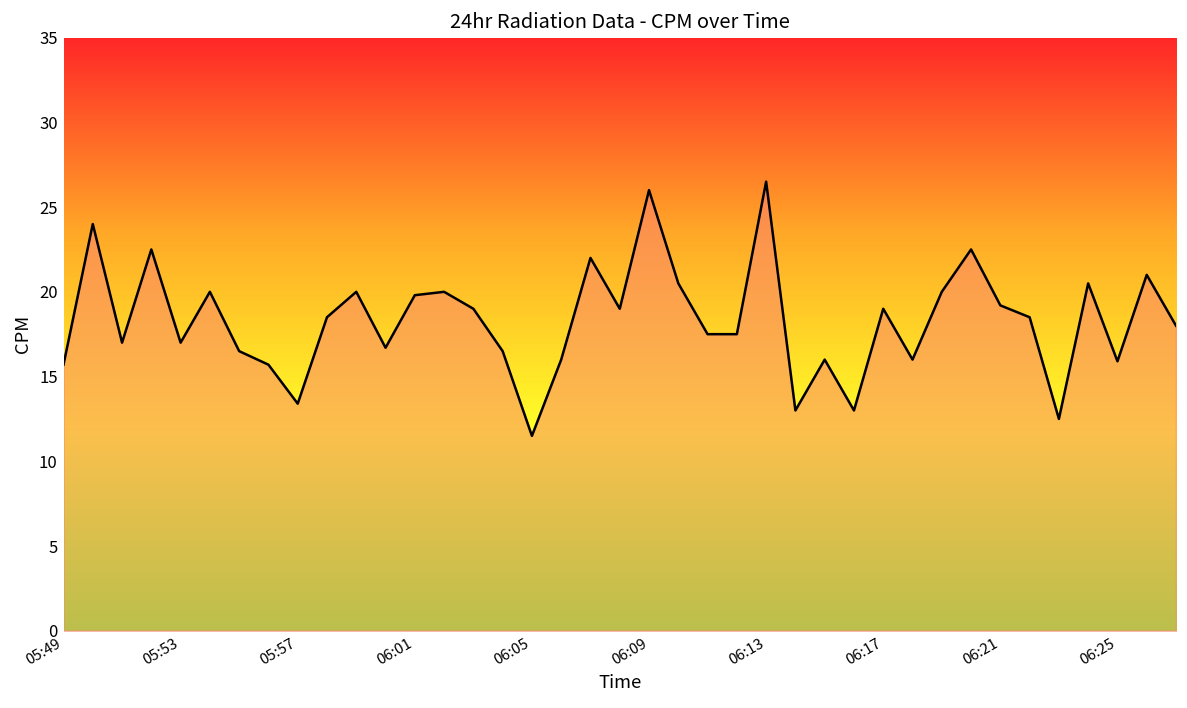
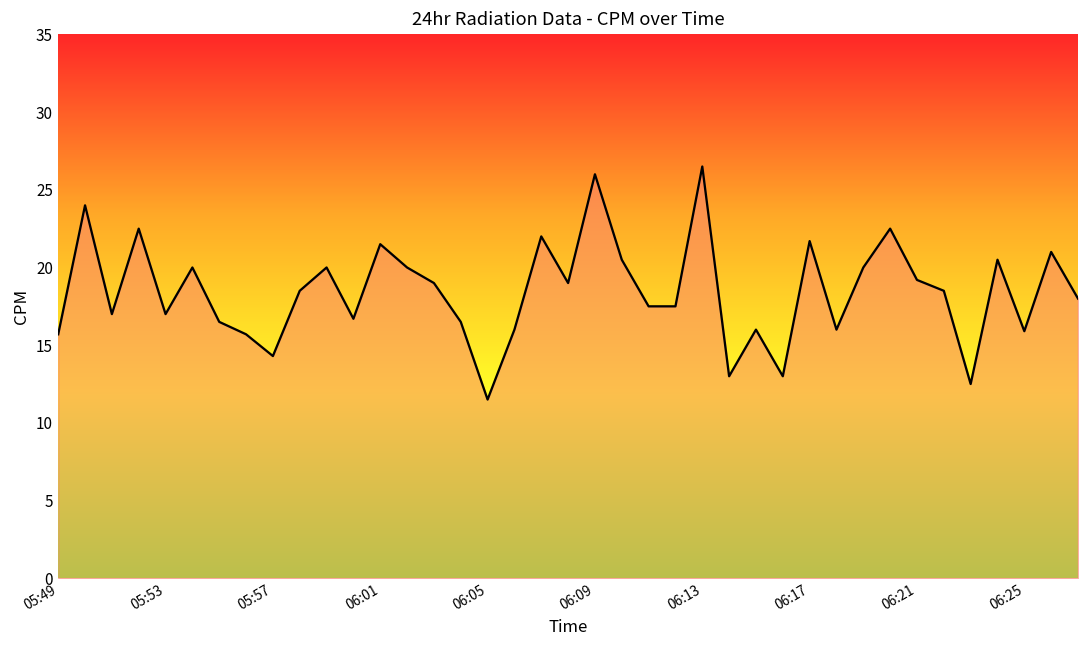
  {
    "05:49": 15.7,
    "05:53": 17.0,
-   "05:57": 13.4,
-   "06:01": 19.8,
+   "05:57": 14.3,
+   "06:01": 21.5,
    "06:05": 11.5,
    "06:09": 26.0,
    "06:13": 26.5,
-   "06:17": 19.0,
+   "06:17": 21.7,
    "06:21": 19.2,
    "06:25": 15.9
  }
